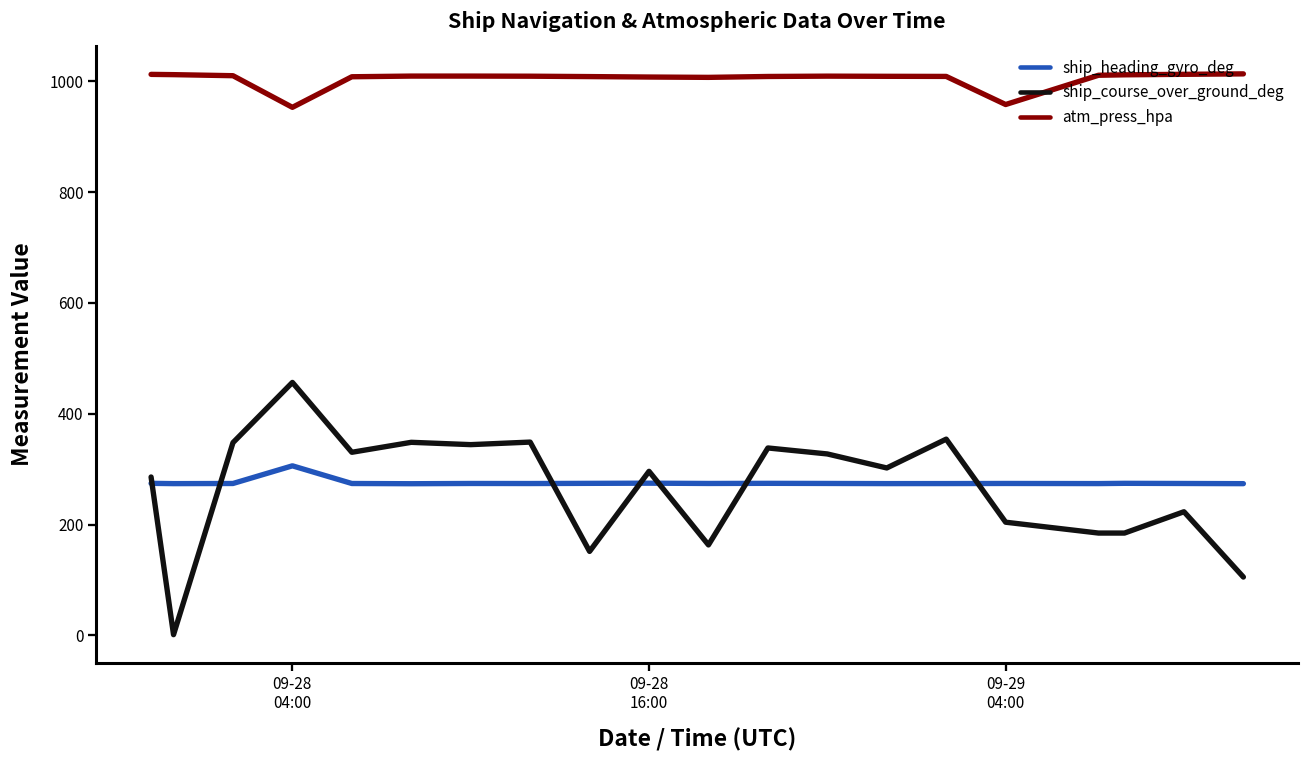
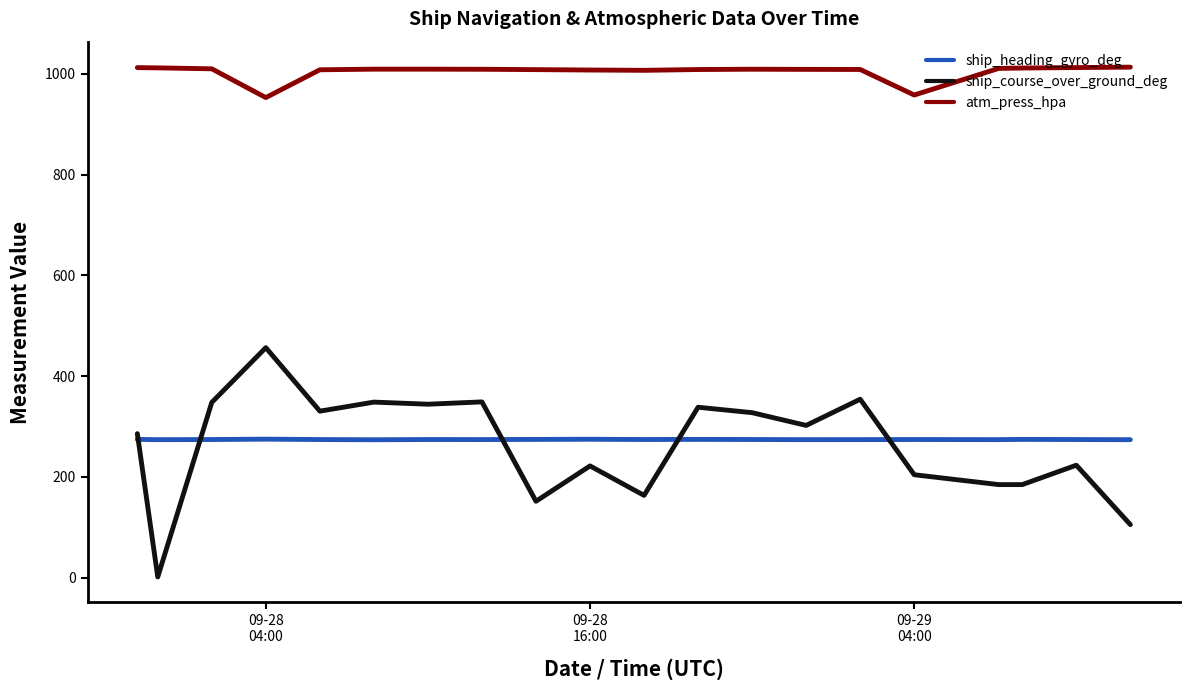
  {
    "ship_heading_gyro_deg": {
-     "09-28 04:00": 310,
+     "09-28 04:00": 270,
      "09-28 16:00": 270,
      "09-29 04:00": 270
    },
    "ship_course_over_ground_deg": {
      "09-28 04:00": 460,
-     "09-28 16:00": 300,
+     "09-28 16:00": 220,
      "09-29 04:00": 200
    },
    "atm_press_hpa": {
      "09-28 04:00": 950,
      "09-28 16:00": 1010,
      "09-29 04:00": 960
    }
  }
